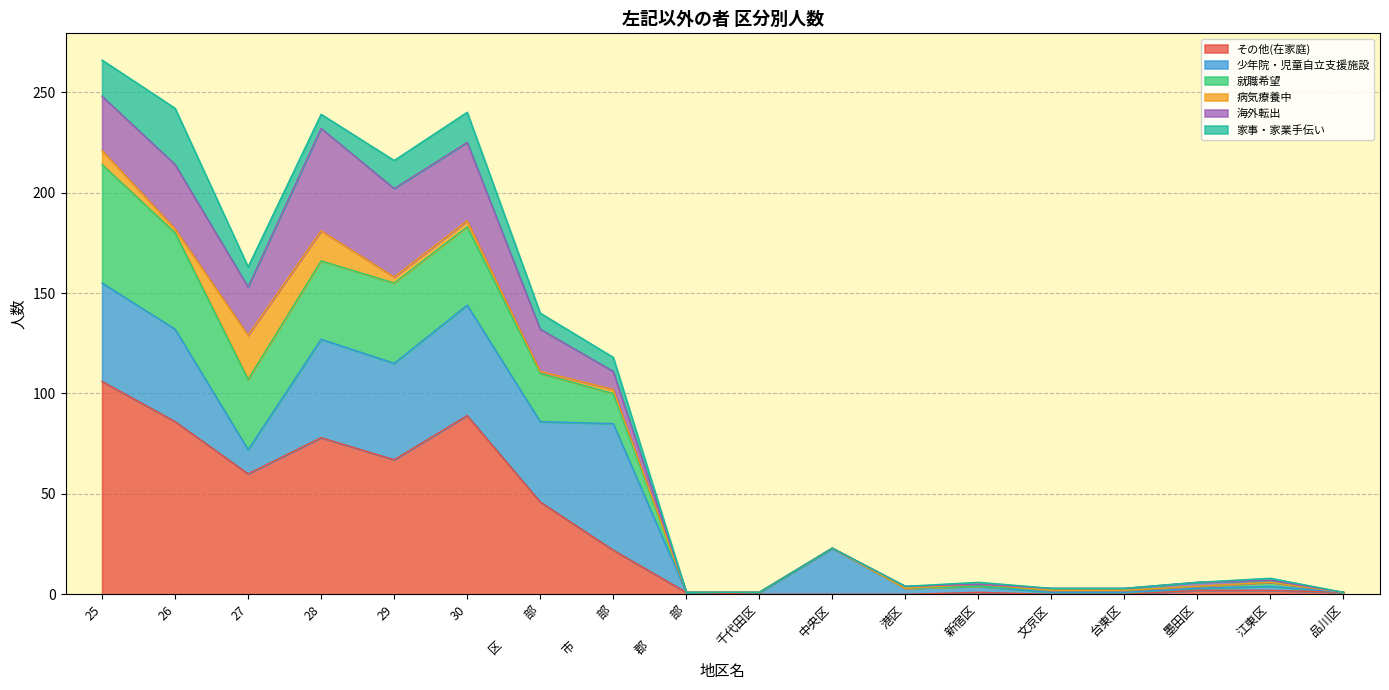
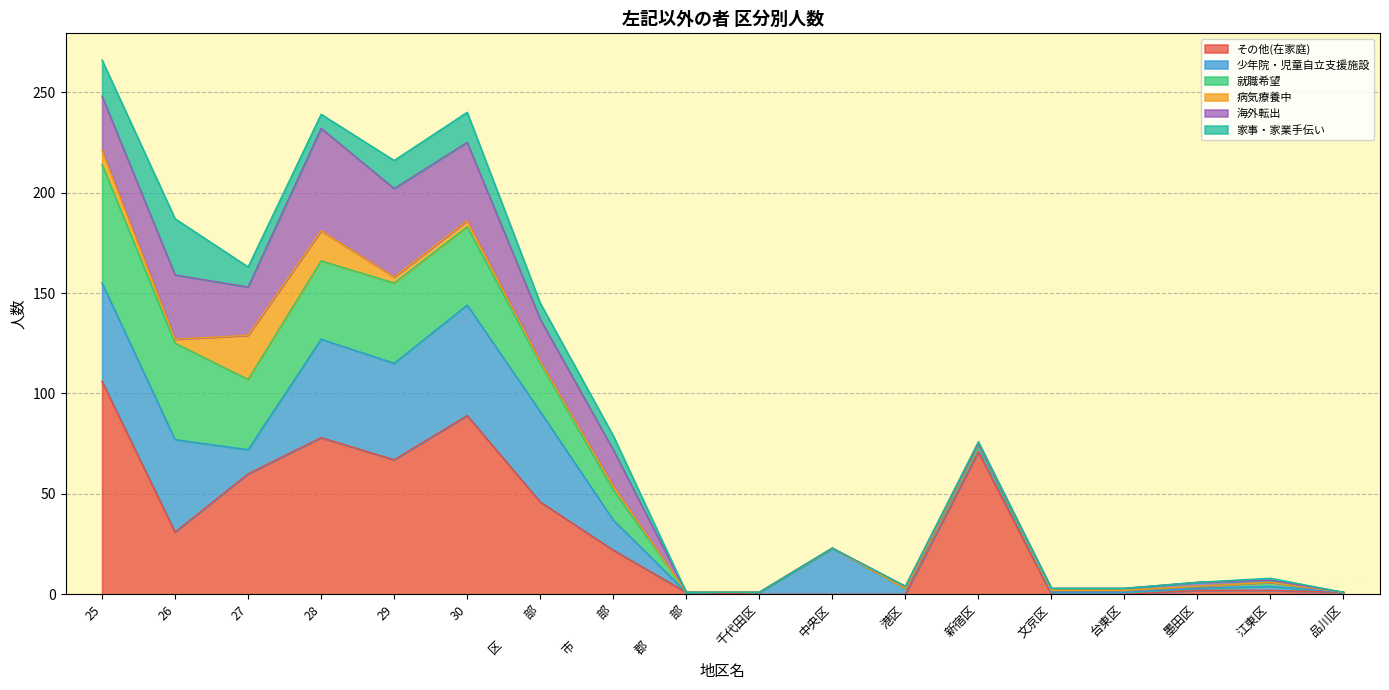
  {
    "その他(在家庭)": {
      "25": 106,
-     "26": 86,
+     "26": 31,
      "27": 60,
      "28": 78,
      "29": 67,
      "30": 89,
      "区 部": 46,
      "市 部": 22,
      "中央区": 0,
      "港区": 0,
-     "新宿区": 1,
+     "新宿区": 71,
      "江東区": 2
    },
    "少年院・児童自立支援施設": {
      "25": 49,
      "26": 46,
      "27": 12,
      "28": 49,
      "29": 48,
      "30": 55,
-     "区 部": 40,
-     "市 部": 63,
+     "区 部": 45,
+     "市 部": 15,
      "江東区": 2
    },
    "病気療養中": {
      "25": 7,
      "26": 2,
      "27": 22,
      "28": 15,
      "29": 3,
      "30": 3,
      "市 部": 2
    },
    "海外転出": {
      "25": 27,
      "26": 32,
      "27": 24,
      "28": 51,
      "29": 44,
      "30": 39,
      "区 部": 21,
-     "市 部": 9
+     "市 部": 18
    }
  }
